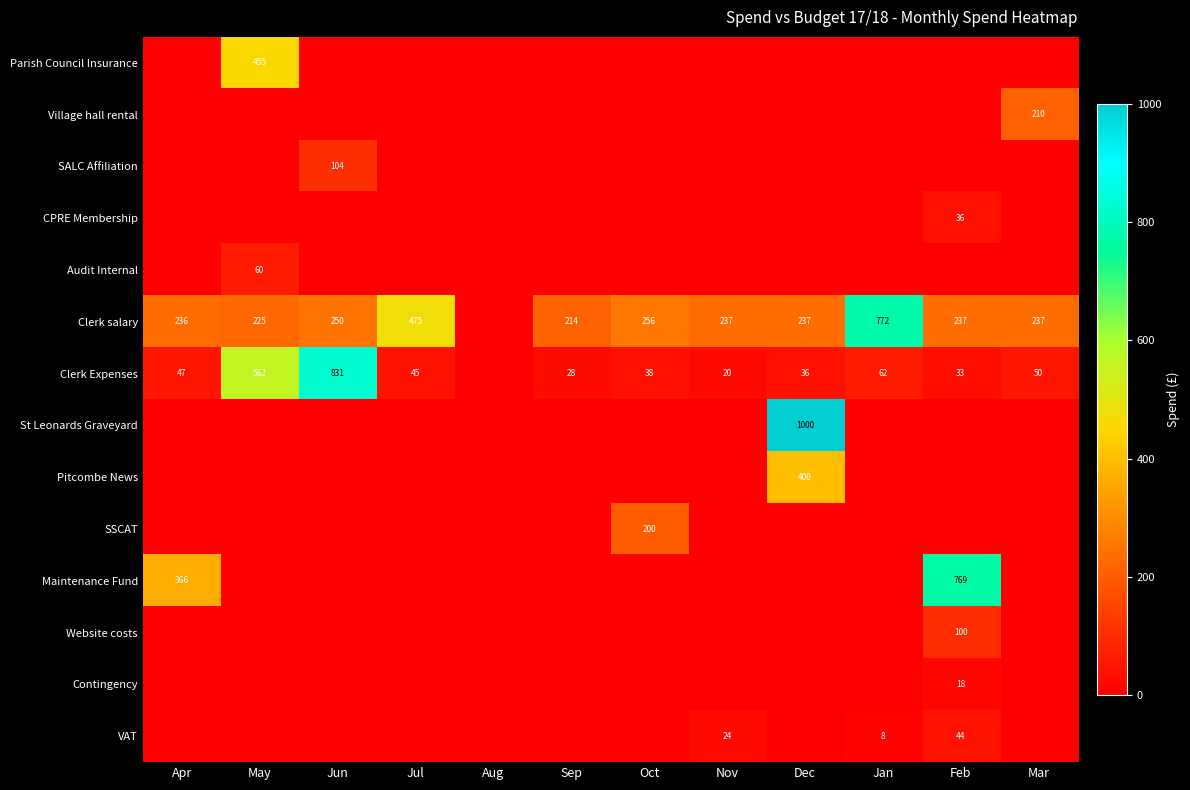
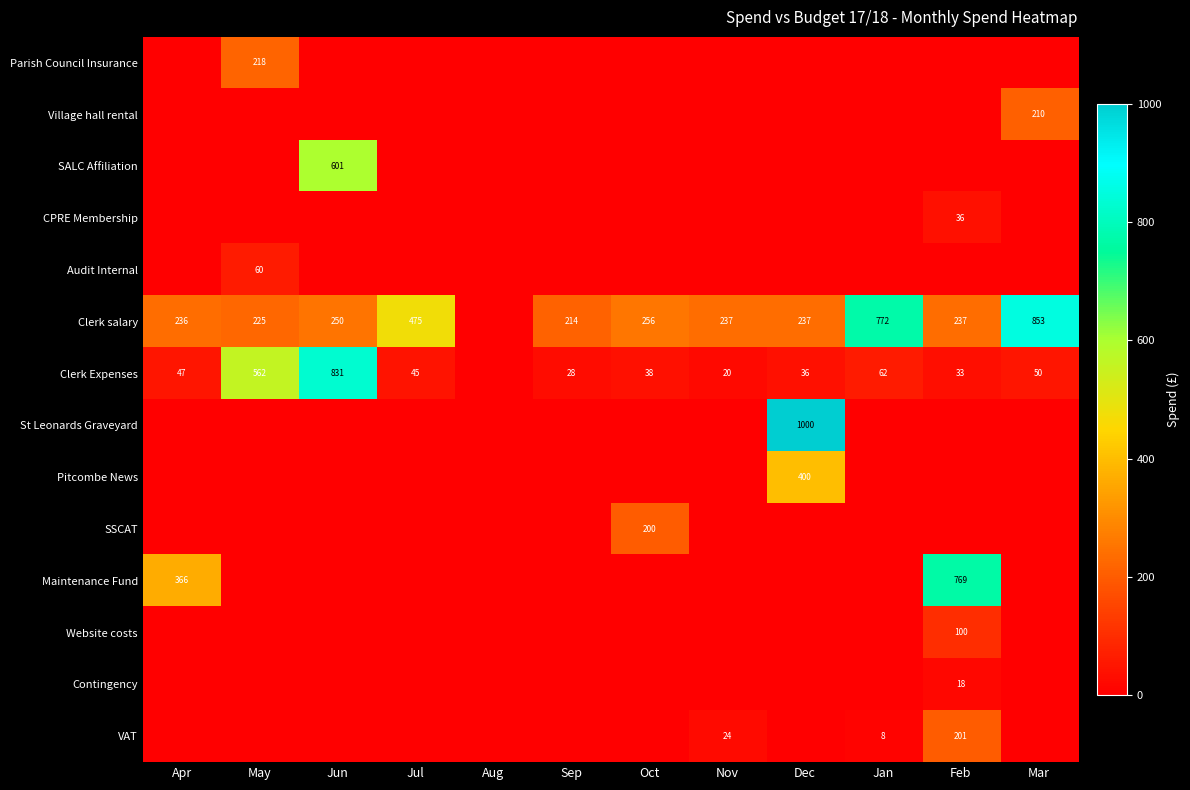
  {
    "Parish Council Insurance": {
-     "May": 455
+     "May": 218
    },
    "Village hall rental": {
      "Mar": 210
    },
    "SALC Affiliation": {
-     "Jun": 104
+     "Jun": 601
    },
    "CPRE Membership": {
      "Feb": 36
    },
    "Audit Internal": {
      "May": 60
    },
    "Clerk salary": {
      "Apr": 236,
      "May": 225,
      "Jun": 250,
      "Jul": 475,
      "Sep": 214,
      "Oct": 256,
      "Nov": 237,
      "Dec": 237,
      "Jan": 772,
      "Feb": 237,
-     "Mar": 237
+     "Mar": 853
    },
    "Clerk Expenses": {
      "Apr": 47,
      "May": 562,
      "Jun": 831,
      "Jul": 45,
      "Sep": 28,
      "Oct": 38,
      "Nov": 20,
      "Dec": 36,
      "Jan": 62,
      "Feb": 33,
      "Mar": 50
    },
    "St Leonards Graveyard": {
      "Dec": 1000
    },
    "Pitcombe News": {
      "Dec": 400
    },
    "SSCAT": {
      "Oct": 200
    },
    "Maintenance Fund": {
      "Apr": 366,
      "Feb": 769
    },
    "Website costs": {
      "Feb": 100
    },
    "Contingency": {
      "Feb": 18
    },
    "VAT": {
      "Nov": 24,
      "Jan": 8,
-     "Feb": 44
+     "Feb": 201
    }
  }
